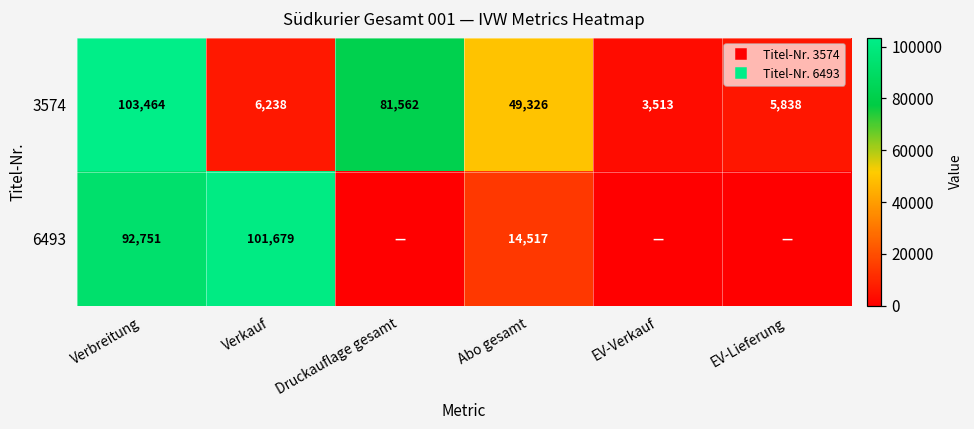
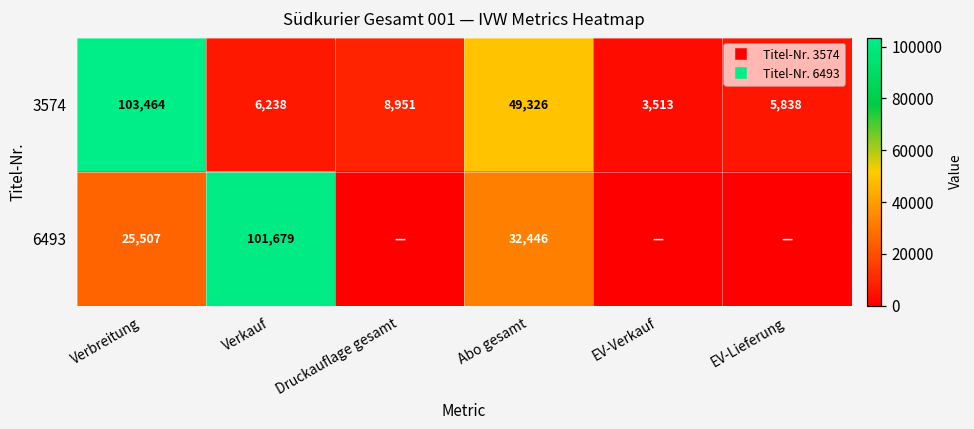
  {
    "3574": {
      "Verbreitung": "103,464",
      "Verkauf": "6,238",
-     "Druckauflage gesamt": "81,562",
+     "Druckauflage gesamt": "8,951",
      "Abo gesamt": "49,326",
      "EV-Verkauf": "3,513",
      "EV-Lieferung": "5,838"
    },
    "6493": {
-     "Verbreitung": "92,751",
+     "Verbreitung": "25,507",
      "Verkauf": "101,679",
-     "Abo gesamt": "14,517"
+     "Abo gesamt": "32,446"
    }
  }
